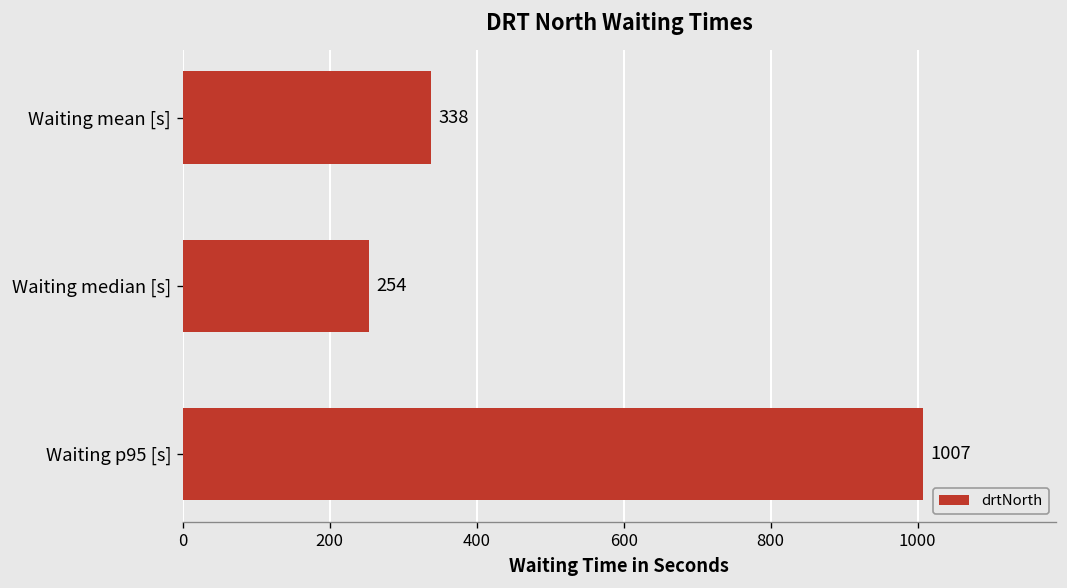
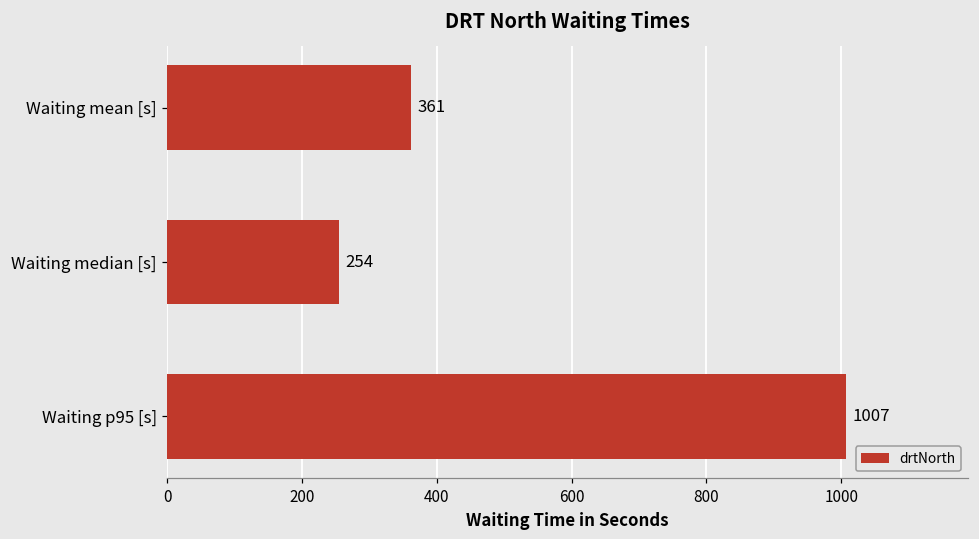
  {
-   "Waiting mean [s]": 338,
+   "Waiting mean [s]": 361,
    "Waiting median [s]": 254,
    "Waiting p95 [s]": 1007
  }
